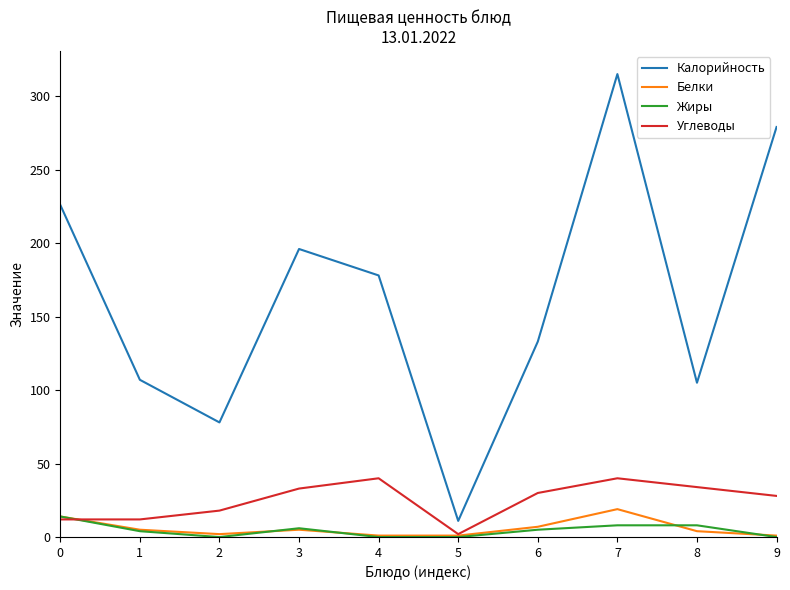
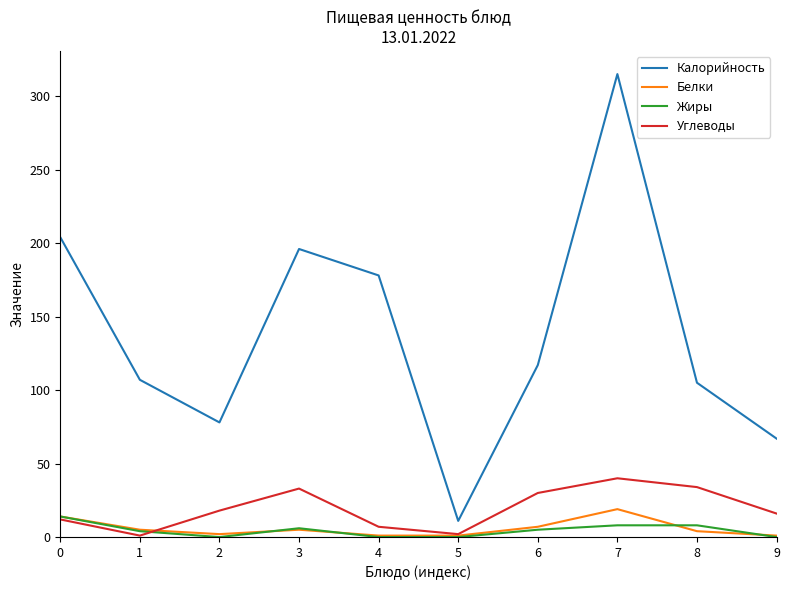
  {
    "Калорийность": {
-     "0": 226,
+     "0": 204,
      "1": 107,
      "2": 78,
      "3": 196,
      "4": 178,
      "5": 11,
-     "6": 133,
+     "6": 117,
      "7": 315,
      "8": 105,
-     "9": 279
+     "9": 67
    },
    "Белки": {
      "2": 2,
      "6": 7,
      "7": 19,
      "8": 4
    },
    "Жиры": {
      "2": 0,
      "6": 5,
      "7": 8,
      "8": 8
    },
    "Углеводы": {
      "0": 12,
-     "1": 12,
+     "1": 1,
      "2": 18,
      "3": 33,
-     "4": 40,
+     "4": 7,
      "6": 30,
      "7": 40,
      "8": 34,
-     "9": 28
+     "9": 16
    }
  }
